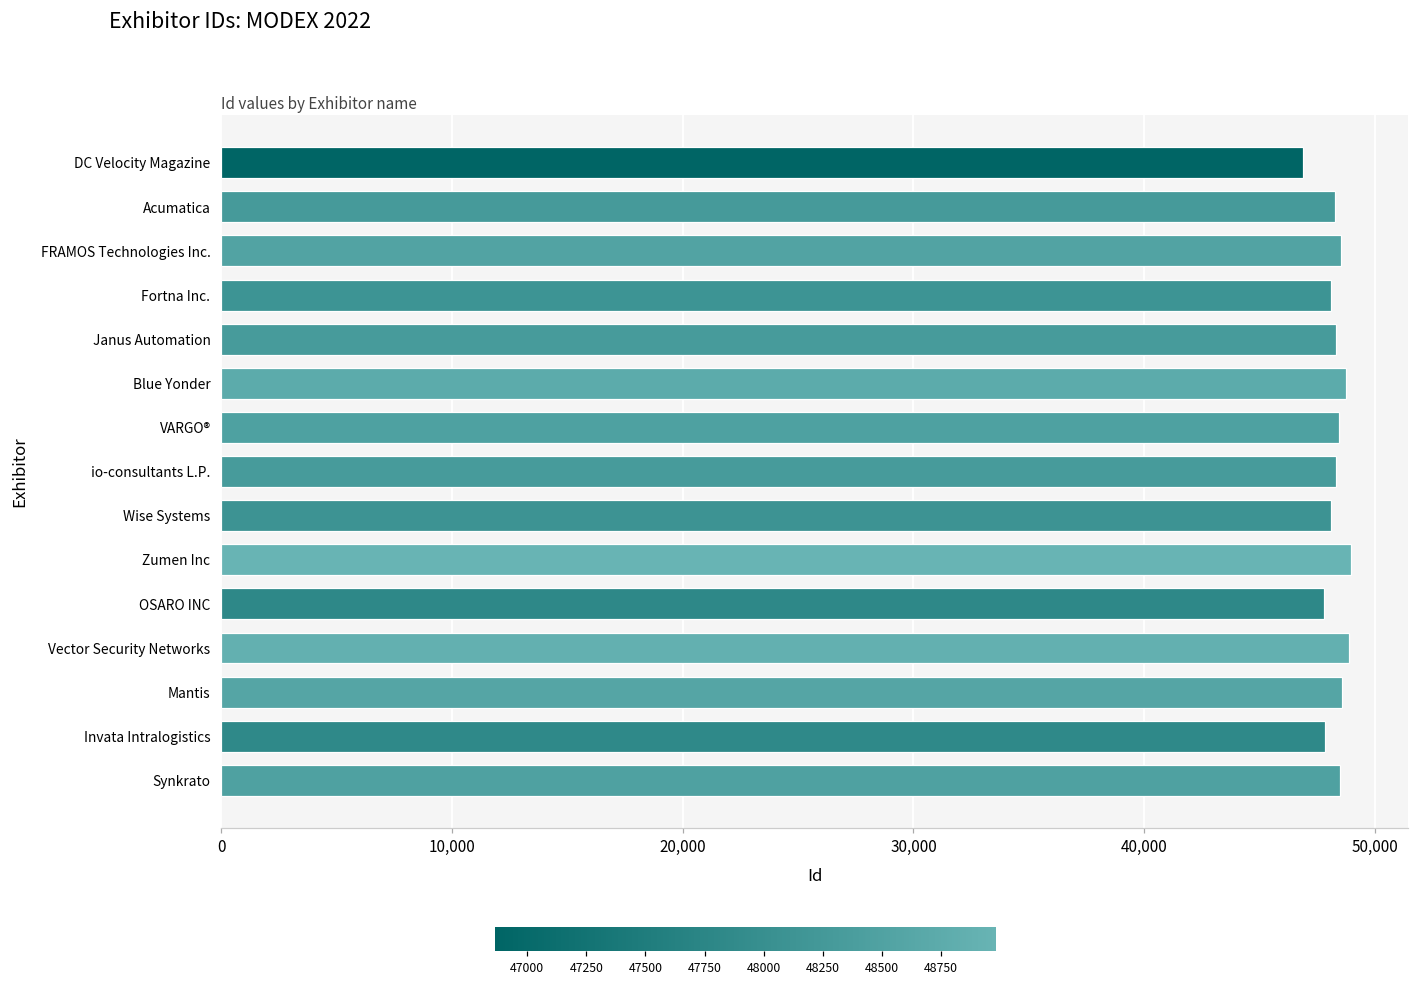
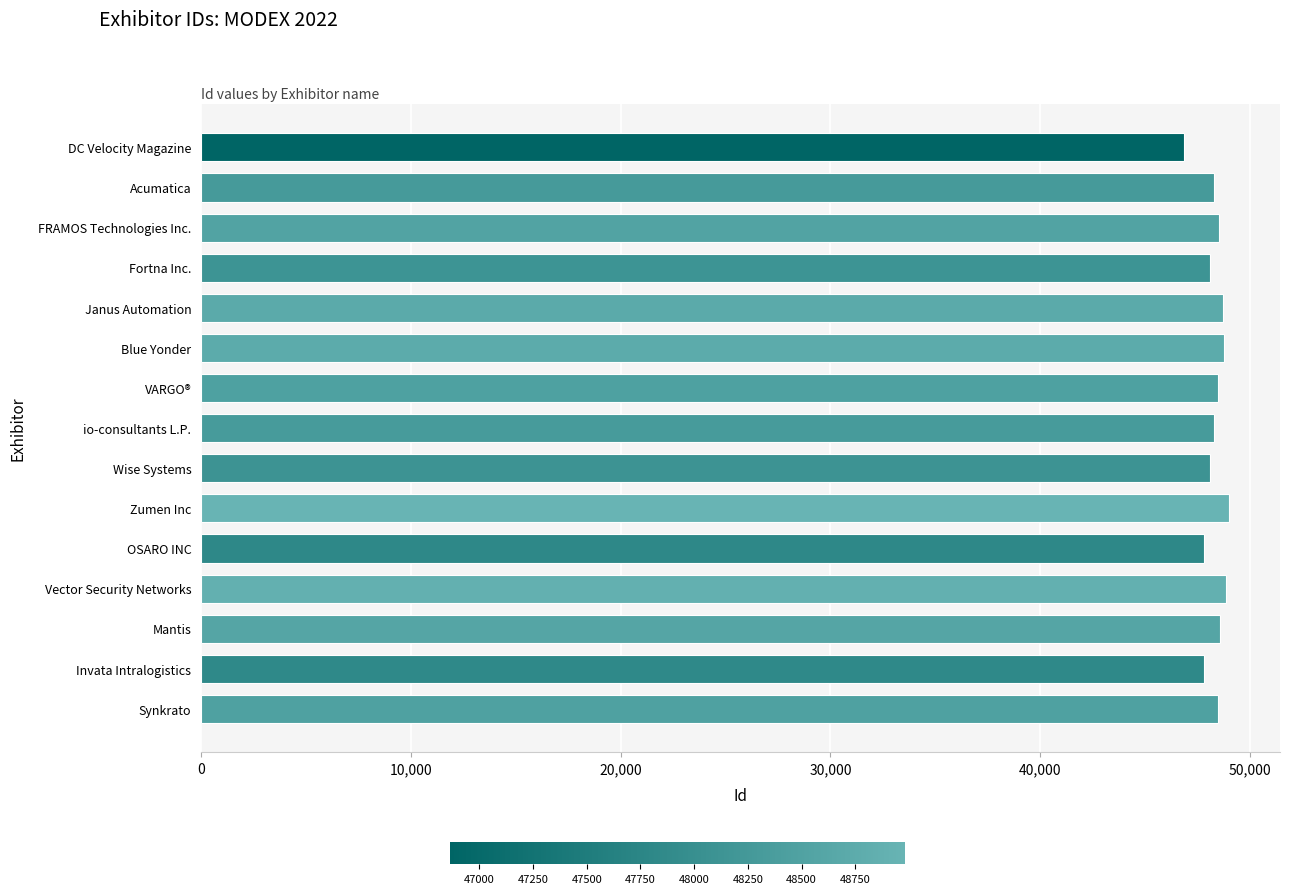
  {
    "DC Velocity Magazine": "46,900",
    "Acumatica": "48,300",
    "FRAMOS Technologies Inc.": "48,500",
    "Fortna Inc.": "48,100",
-   "Janus Automation": "48,300",
+   "Janus Automation": "48,700",
    "Blue Yonder": "48,700",
    "VARGO®": "48,500",
    "io-consultants L.P.": "48,300",
    "Wise Systems": "48,100",
    "Zumen Inc": "49,000",
    "OSARO INC": "47,800",
    "Vector Security Networks": "48,900",
    "Mantis": "48,600",
    "Invata Intralogistics": "47,800",
    "Synkrato": "48,500"
  }
